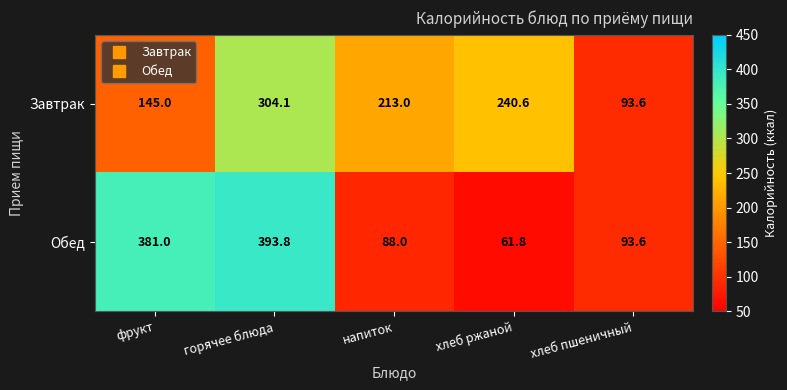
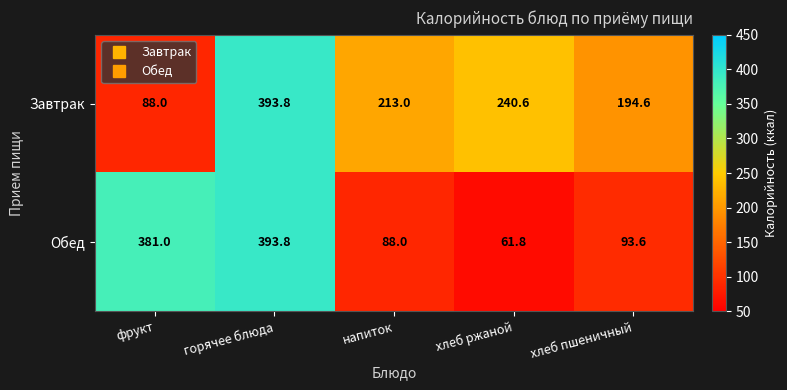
  {
    "Завтрак": {
-     "фрукт": 145.0,
-     "горячее блюда": 304.1,
+     "фрукт": 88.0,
+     "горячее блюда": 393.8,
      "напиток": 213.0,
      "хлеб ржаной": 240.6,
-     "хлеб пшеничный": 93.6
+     "хлеб пшеничный": 194.6
    },
    "Обед": {
      "фрукт": 381.0,
      "горячее блюда": 393.8,
      "напиток": 88.0,
      "хлеб ржаной": 61.8,
      "хлеб пшеничный": 93.6
    }
  }
